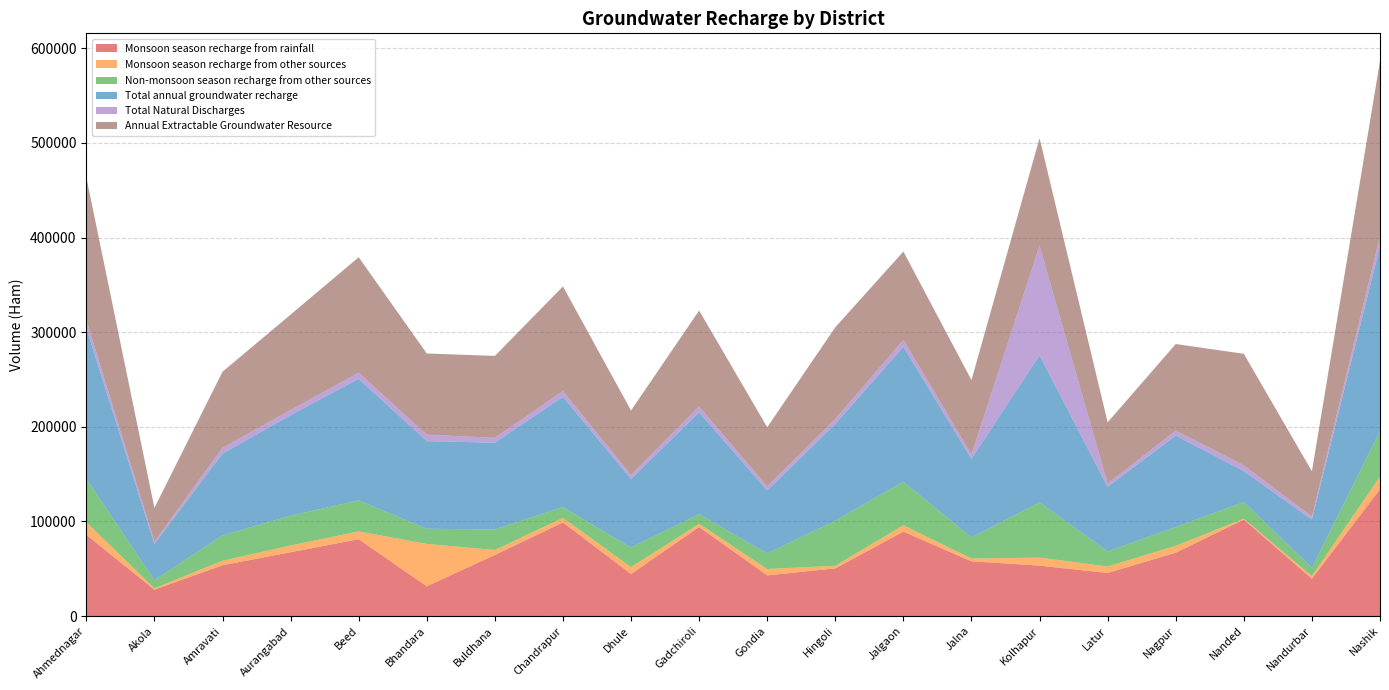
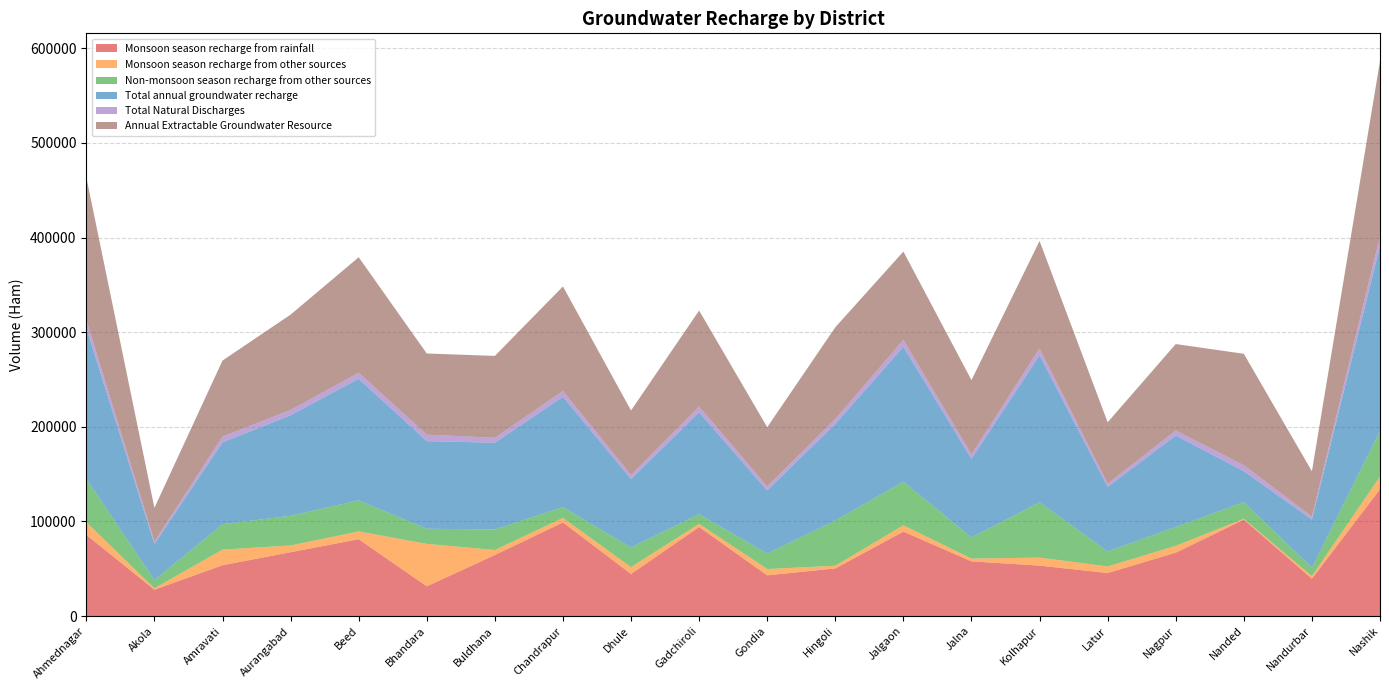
  {
    "Monsoon season recharge from rainfall": {
      "Ahmednagar": 90000,
      "Amravati": 50000,
      "Aurangabad": 70000,
      "Beed": 80000,
      "Bhandara": 30000,
      "Buldhana": 60000,
      "Chandrapur": 100000,
      "Dhule": 40000,
      "Gadchiroli": 90000,
      "Gondia": 40000,
      "Hingoli": 50000,
      "Jalgaon": 90000,
      "Jalna": 60000,
      "Kolhapur": 50000,
      "Latur": 50000,
      "Nagpur": 70000,
      "Nashik": 130000
    },
    "Monsoon season recharge from other sources": {
      "Ahmednagar": 10000,
-     "Amravati": 0,
+     "Amravati": 20000,
      "Aurangabad": 10000,
      "Beed": 10000,
      "Bhandara": 40000,
      "Buldhana": 10000,
      "Chandrapur": 0,
      "Dhule": 10000,
      "Gadchiroli": 0,
      "Gondia": 10000,
      "Hingoli": 0,
      "Jalgaon": 10000,
      "Jalna": 0,
      "Kolhapur": 10000,
      "Latur": 10000,
      "Nagpur": 10000,
      "Nashik": 10000
    },
    "Non-monsoon season recharge from other sources": {
      "Ahmednagar": 50000,
      "Akola": 10000,
      "Amravati": 30000,
      "Aurangabad": 30000,
      "Beed": 30000,
      "Bhandara": 20000,
      "Buldhana": 20000,
      "Chandrapur": 10000,
      "Dhule": 20000,
      "Gadchiroli": 10000,
      "Gondia": 20000,
      "Hingoli": 50000,
      "Jalgaon": 50000,
      "Jalna": 20000,
      "Kolhapur": 60000,
      "Latur": 20000,
      "Nagpur": 20000,
      "Nanded": 20000,
      "Nandurbar": 10000,
      "Nashik": 50000
    },
    "Total annual groundwater recharge": {
      "Ahmednagar": 160000,
      "Amravati": 90000,
      "Aurangabad": 110000,
      "Beed": 130000,
      "Bhandara": 90000,
      "Buldhana": 90000,
      "Chandrapur": 120000,
      "Dhule": 70000,
      "Gadchiroli": 110000,
      "Gondia": 70000,
      "Hingoli": 100000,
      "Jalgaon": 140000,
      "Jalna": 80000,
      "Kolhapur": 160000,
      "Latur": 70000,
      "Nagpur": 100000,
      "Nanded": 30000,
      "Nandurbar": 50000,
      "Nashik": 200000
    },
    "Total Natural Discharges": {
      "Ahmednagar": 10000,
      "Amravati": 10000,
      "Aurangabad": 10000,
      "Beed": 10000,
      "Bhandara": 10000,
      "Buldhana": 10000,
      "Chandrapur": 10000,
      "Dhule": 0,
      "Gadchiroli": 10000,
      "Gondia": 0,
      "Hingoli": 10000,
      "Jalgaon": 10000,
      "Jalna": 0,
-     "Kolhapur": 120000,
+     "Kolhapur": 10000,
      "Latur": 0,
      "Nagpur": 10000,
      "Nanded": 10000,
      "Nandurbar": 0,
      "Nashik": 10000
    },
    "Annual Extractable Groundwater Resource": {
      "Ahmednagar": 150000,
      "Akola": 40000,
      "Amravati": 80000,
      "Aurangabad": 100000,
      "Beed": 120000,
      "Bhandara": 90000,
      "Buldhana": 90000,
      "Chandrapur": 110000,
      "Dhule": 70000,
      "Gadchiroli": 100000,
      "Gondia": 60000,
      "Hingoli": 100000,
      "Jalgaon": 90000,
      "Jalna": 80000,
      "Kolhapur": 110000,
      "Latur": 60000,
      "Nagpur": 90000,
      "Nanded": 120000,
      "Nandurbar": 50000,
      "Nashik": 180000
    }
  }
